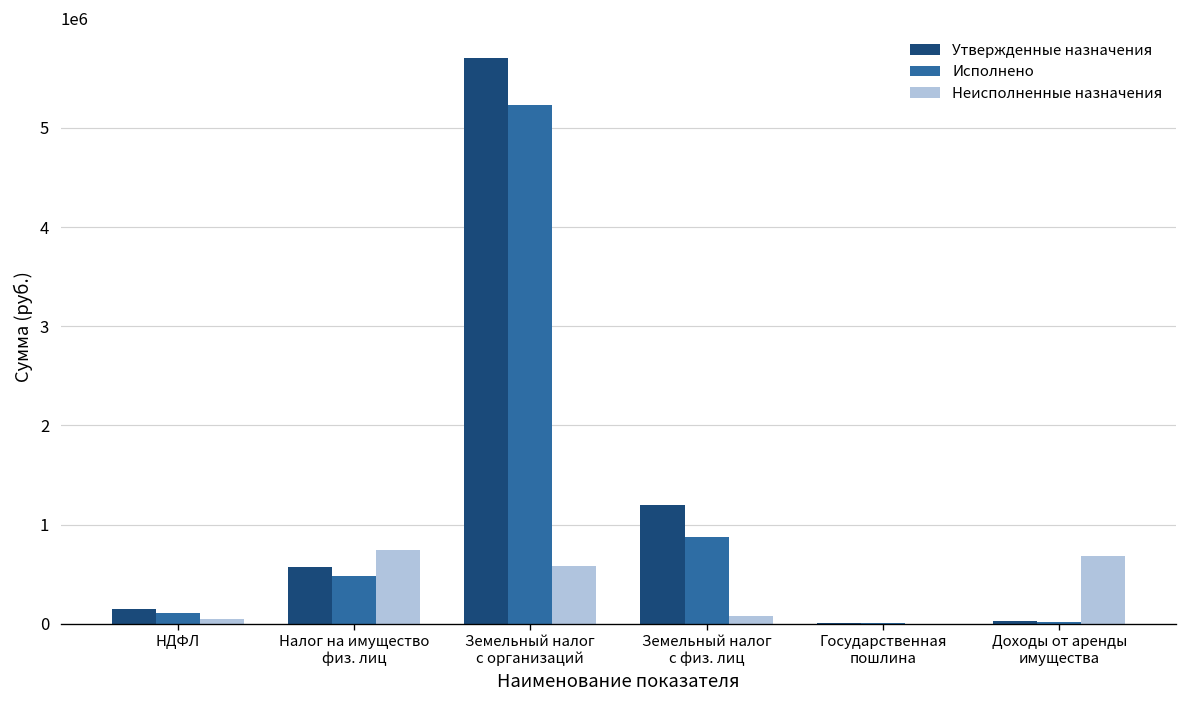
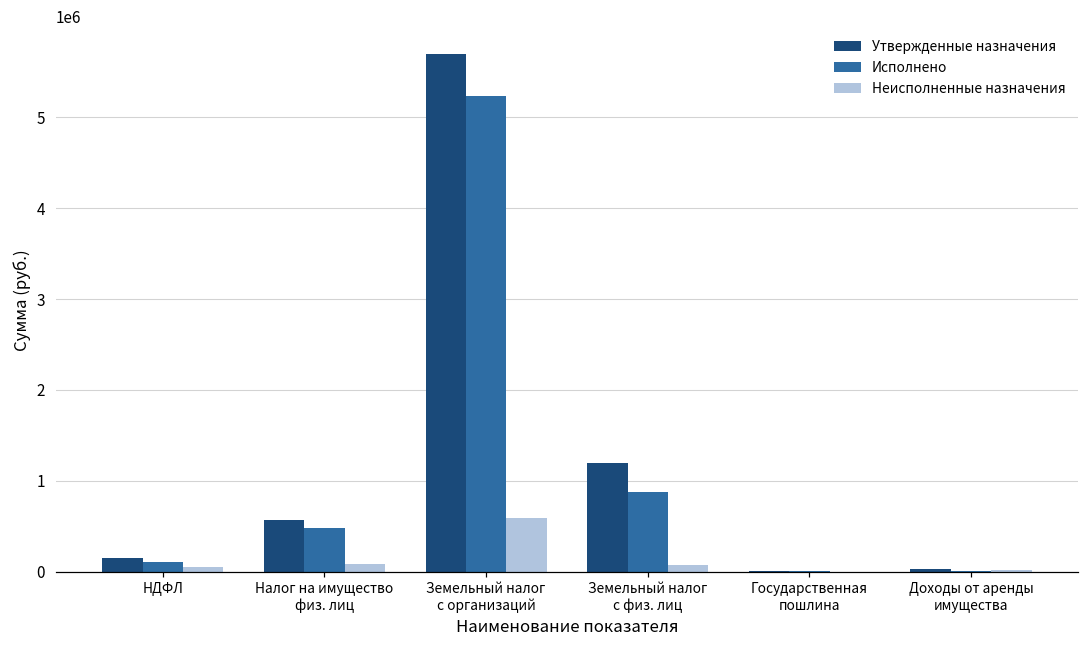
  {
    "Неисполненные назначения": {
      "НДФЛ": 0,
-     "Налог на имущество физ. лиц": 700000,
+     "Налог на имущество физ. лиц": 100000,
      "Земельный налог с организаций": 600000,
      "Земельный налог с физ. лиц": 100000,
-     "Доходы от аренды имущества": 700000
+     "Доходы от аренды имущества": 0
    }
  }
